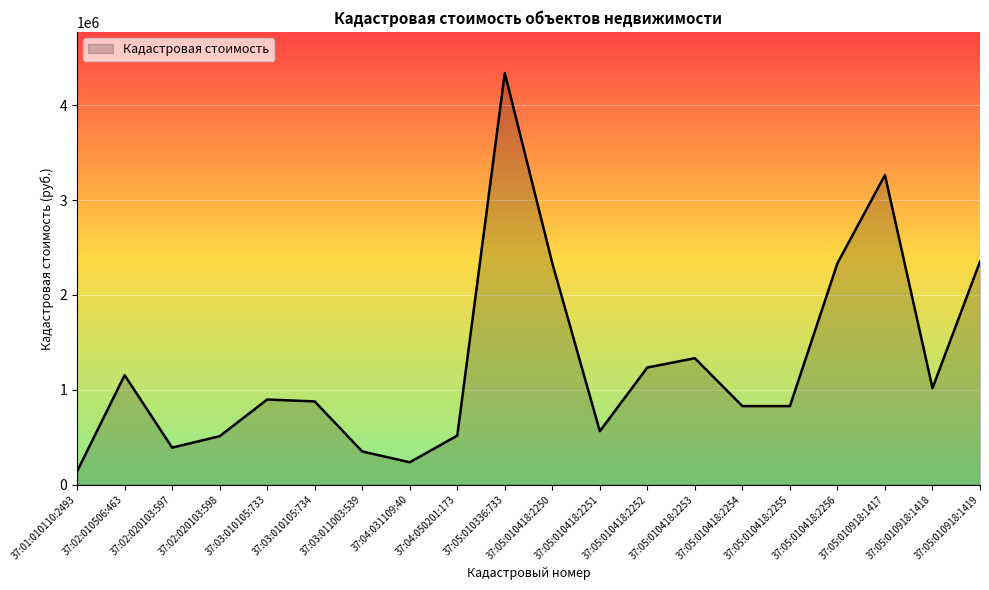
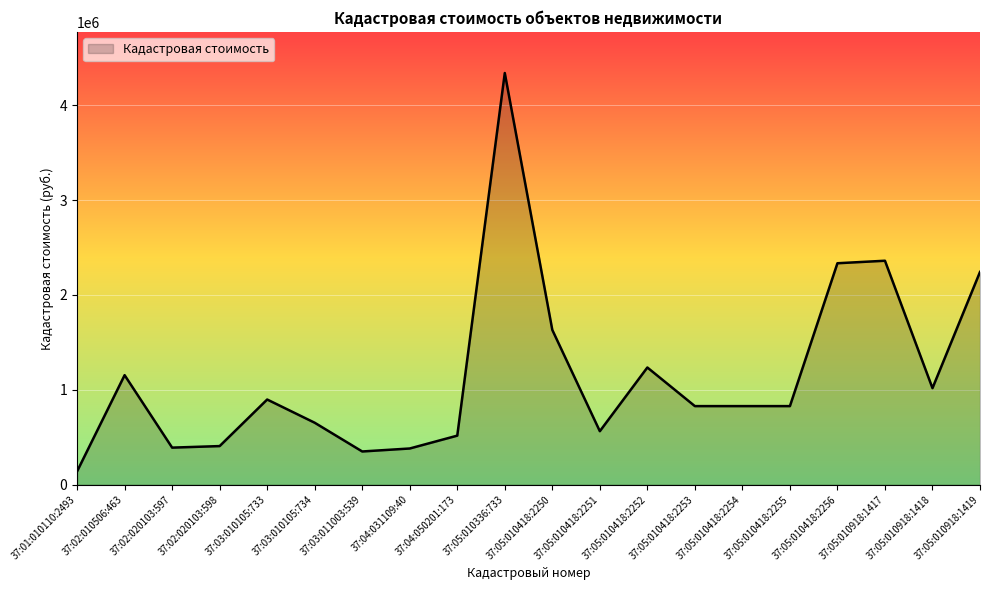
  {
    "37:01:010110:2493": 100000,
    "37:02:010506:463": 1200000,
    "37:02:020103:597": 400000,
-   "37:02:020103:598": 500000,
+   "37:02:020103:598": 400000,
    "37:03:010105:733": 900000,
-   "37:03:010105:734": 900000,
+   "37:03:010105:734": 700000,
    "37:03:011003:539": 300000,
-   "37:04:031109:40": 200000,
+   "37:04:031109:40": 400000,
    "37:04:050201:173": 500000,
    "37:05:010336:733": 4300000,
-   "37:05:010418:2250": 2300000,
+   "37:05:010418:2250": 1600000,
    "37:05:010418:2251": 600000,
    "37:05:010418:2252": 1200000,
-   "37:05:010418:2253": 1300000,
+   "37:05:010418:2253": 800000,
    "37:05:010418:2254": 800000,
    "37:05:010418:2255": 800000,
    "37:05:010418:2256": 2300000,
-   "37:05:010918:1417": 3300000,
+   "37:05:010918:1417": 2400000,
    "37:05:010918:1418": 1000000,
-   "37:05:010918:1419": 2400000
+   "37:05:010918:1419": 2200000
  }
